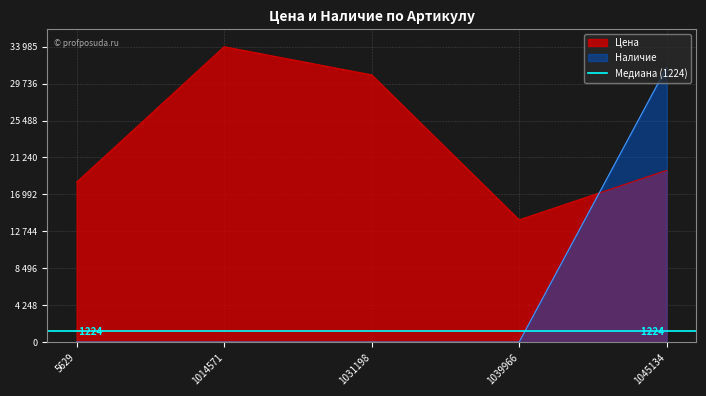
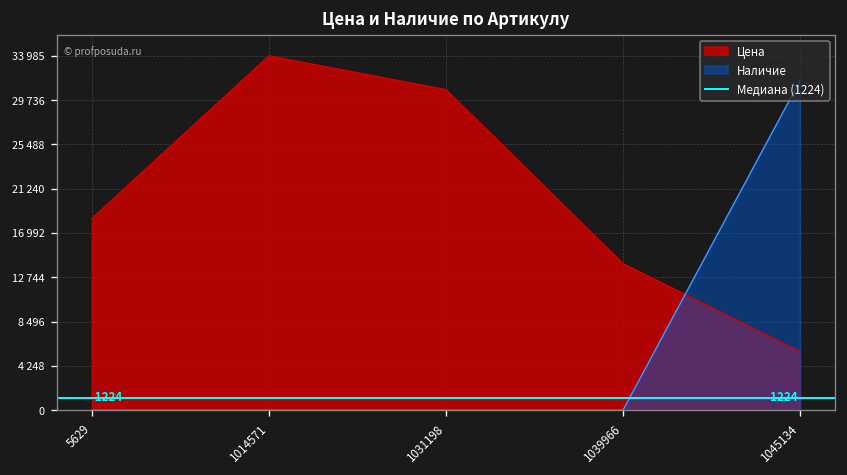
  {
    "Цена": {
      "5629": 18000,
      "1014571": 34000,
      "1031198": 31000,
      "1039966": 14000,
-     "1045134": 20000
+     "1045134": 6000
    },
    "Наличие": {
      "1014571": 0,
      "1031198": 0,
      "1039966": 0
    }
  }
